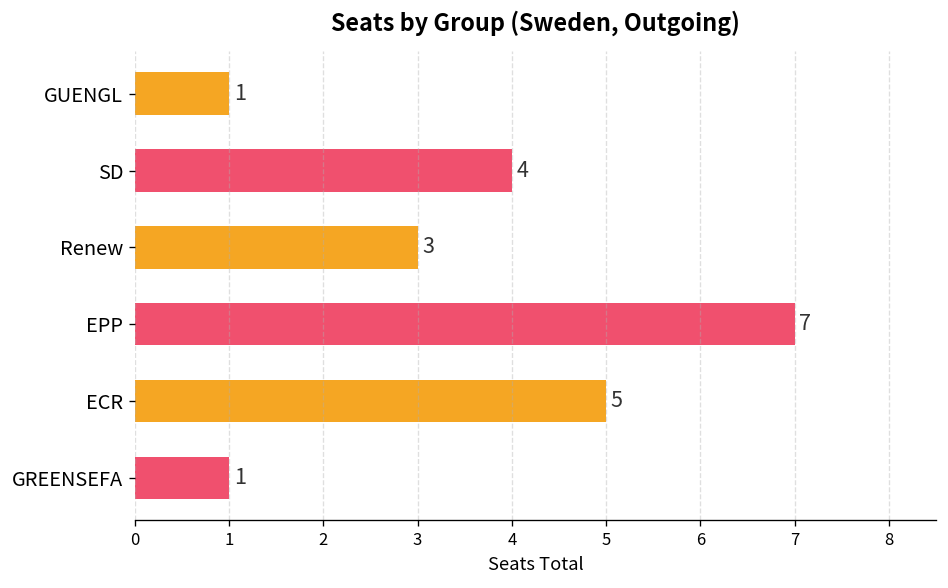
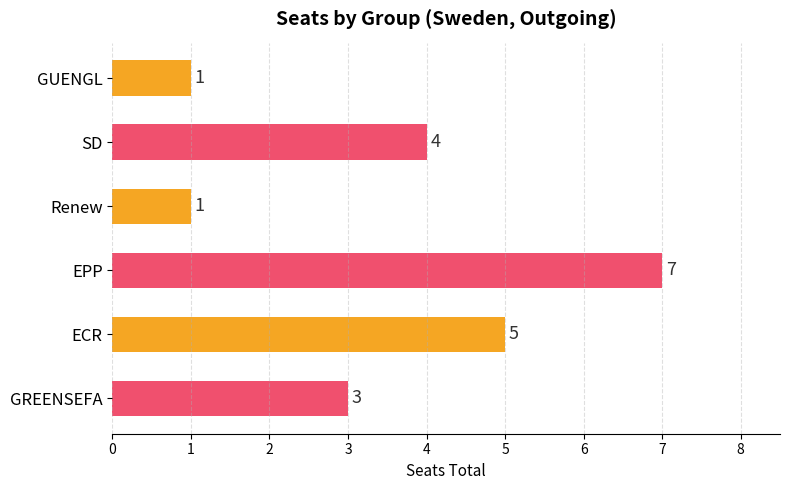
  {
    "GUENGL": 1,
    "SD": 4,
-   "Renew": 3,
+   "Renew": 1,
    "EPP": 7,
    "ECR": 5,
-   "GREENSEFA": 1
+   "GREENSEFA": 3
  }
